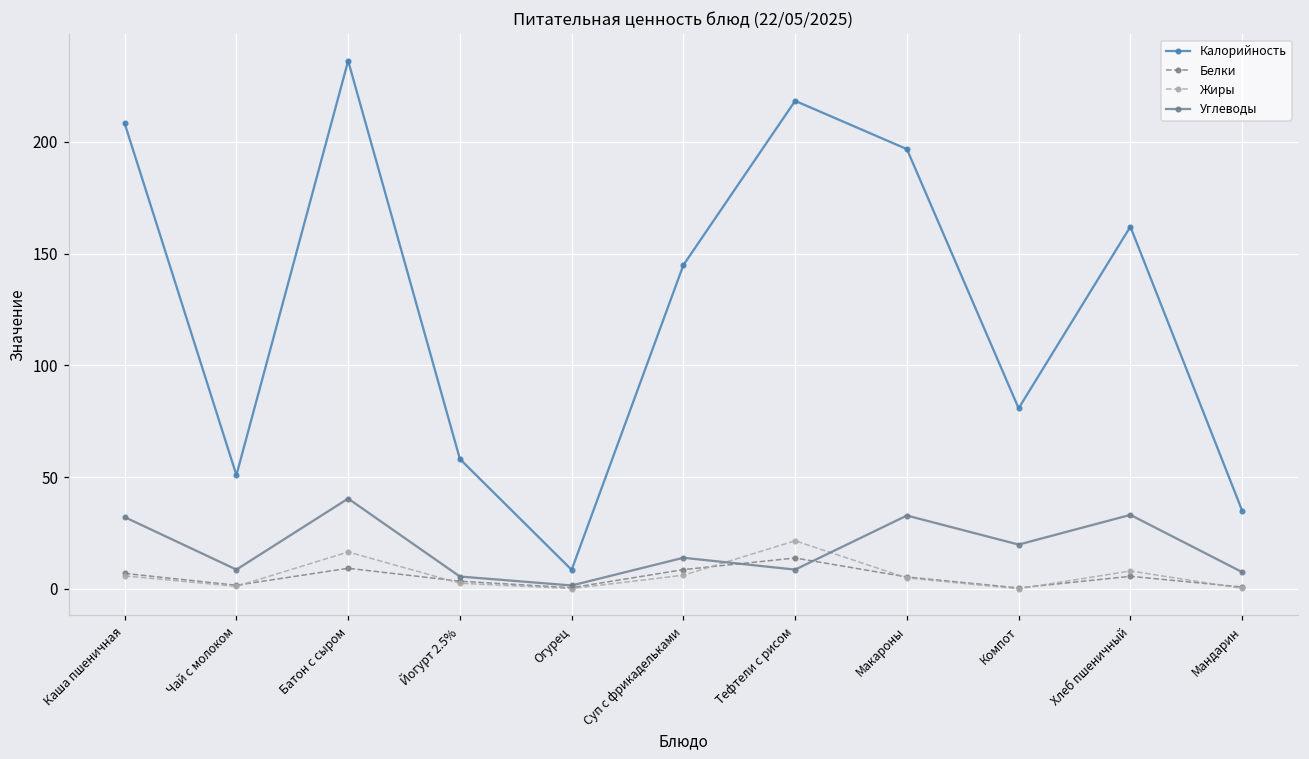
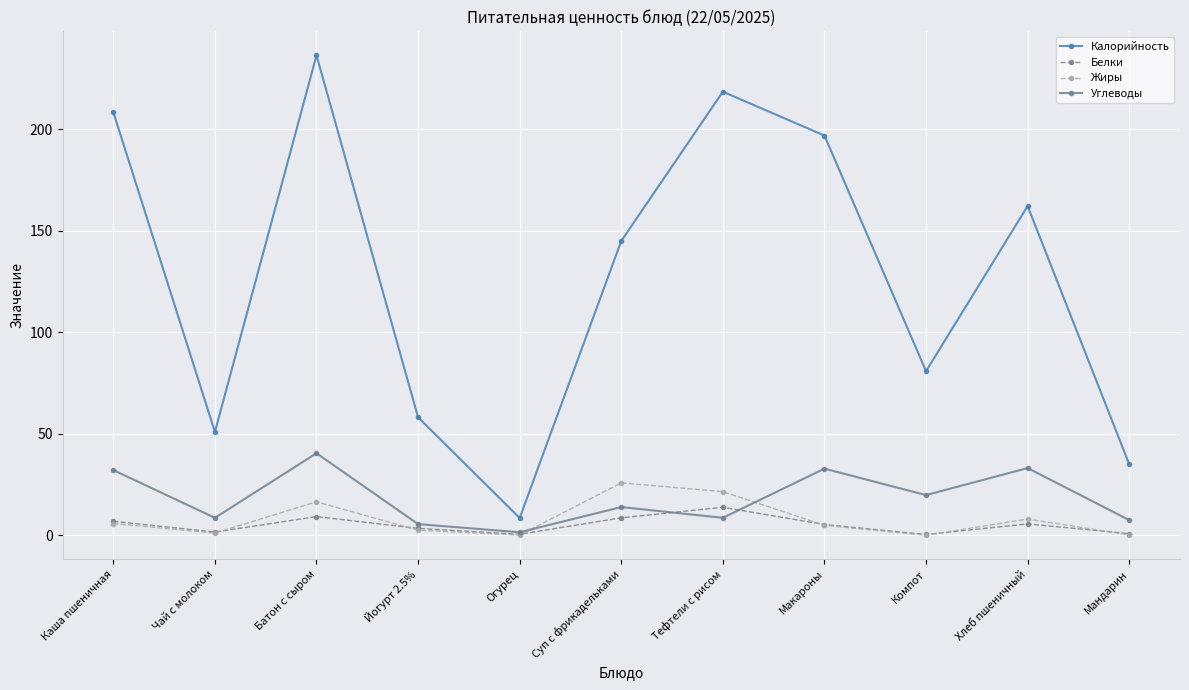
  {
    "Жиры": {
      "Батон с сыром": 17,
-     "Суп с фрикадельками": 6,
+     "Суп с фрикадельками": 26,
      "Тефтели с рисом": 22,
      "Хлеб пшеничный": 8
    }
  }
